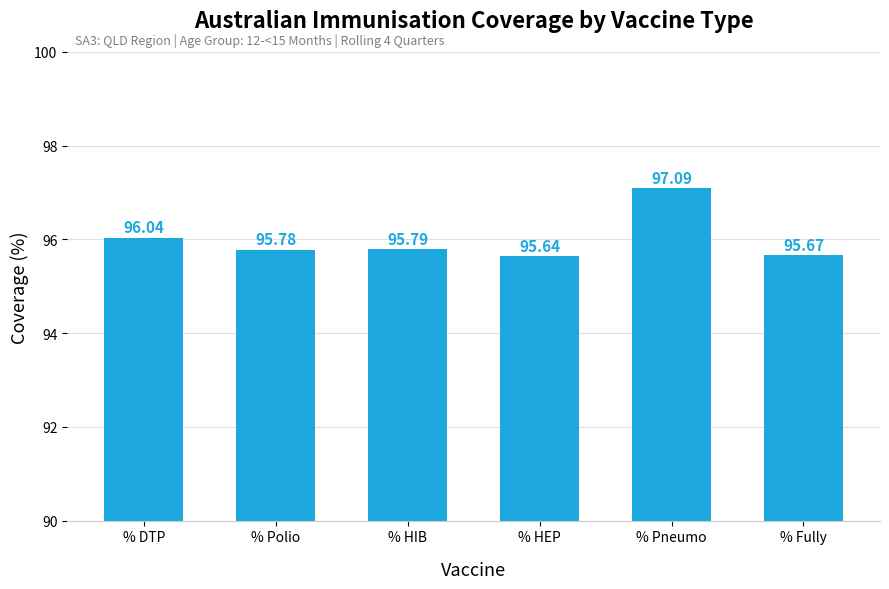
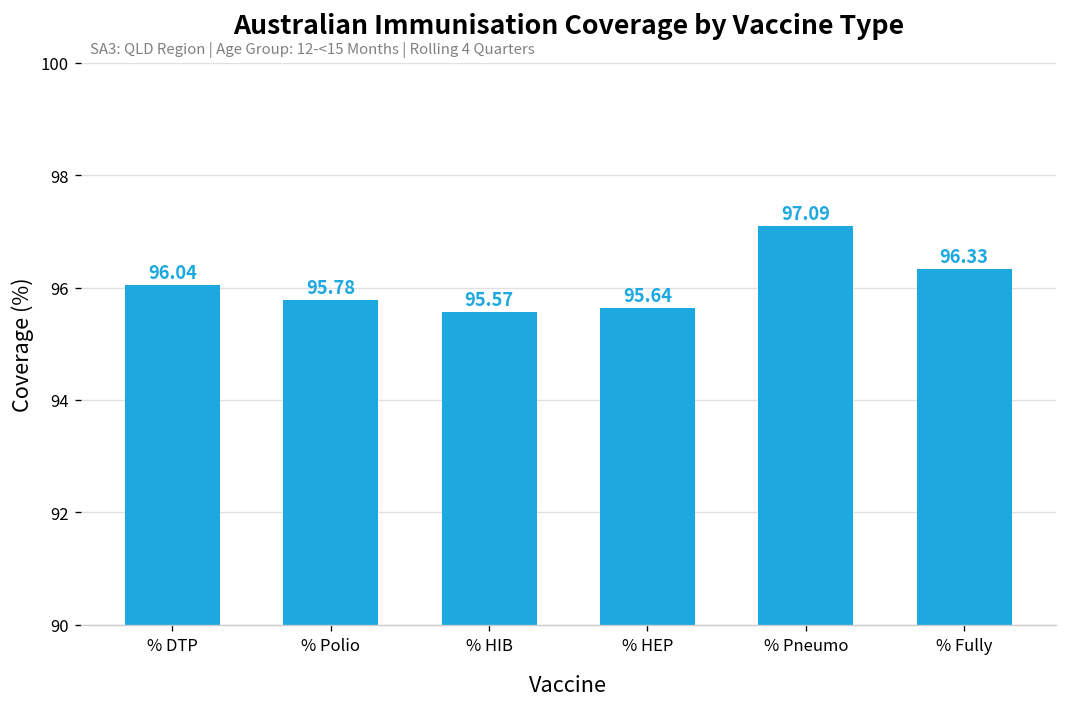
  {
    "% DTP": 96.04,
    "% Polio": 95.78,
-   "% HIB": 95.79,
+   "% HIB": 95.57,
    "% HEP": 95.64,
    "% Pneumo": 97.09,
-   "% Fully": 95.67
+   "% Fully": 96.33
  }
